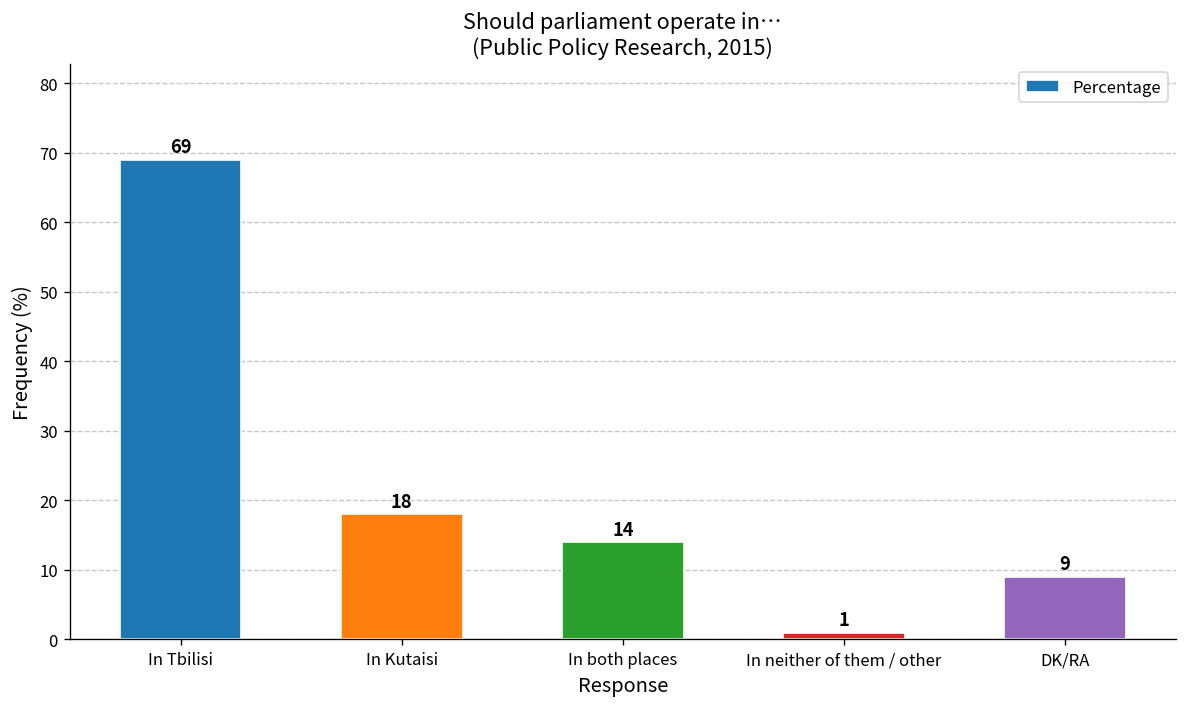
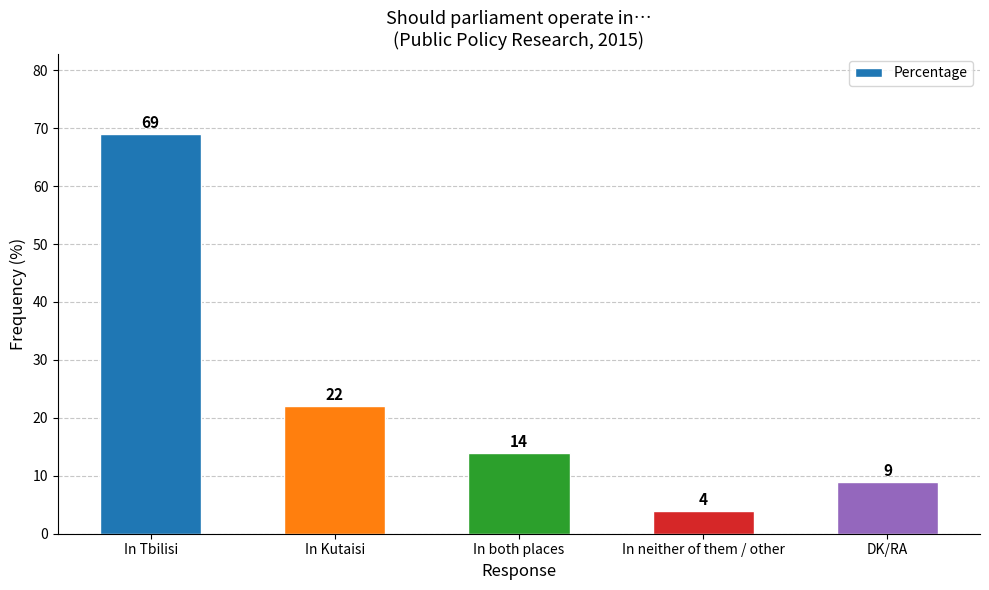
  {
    "In Tbilisi": 69,
-   "In Kutaisi": 18,
+   "In Kutaisi": 22,
    "In both places": 14,
-   "In neither of them / other": 1,
+   "In neither of them / other": 4,
    "DK/RA": 9
  }
